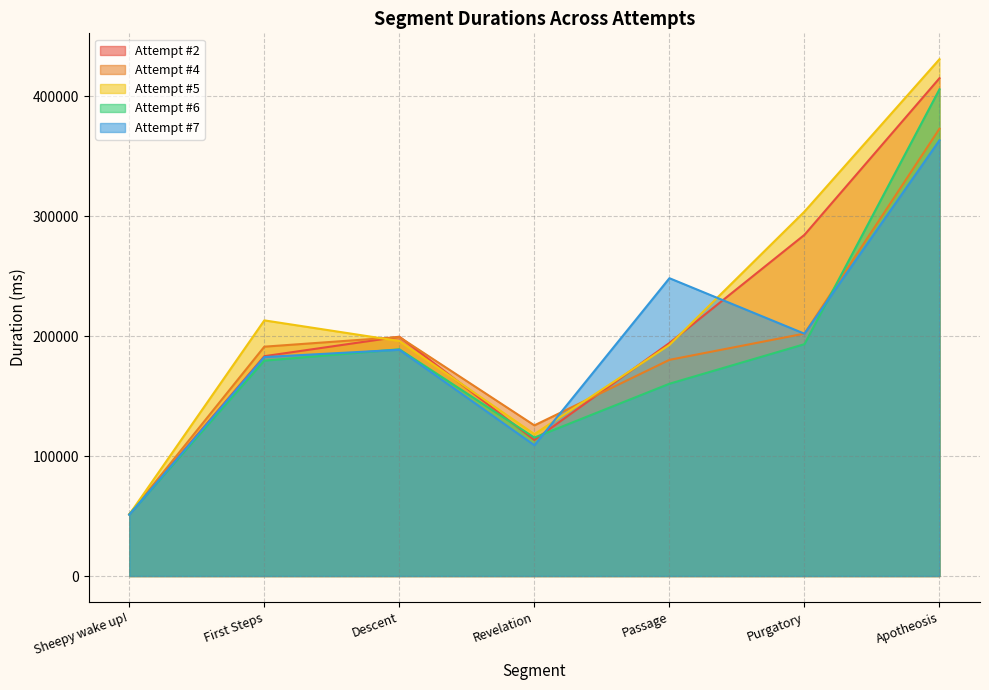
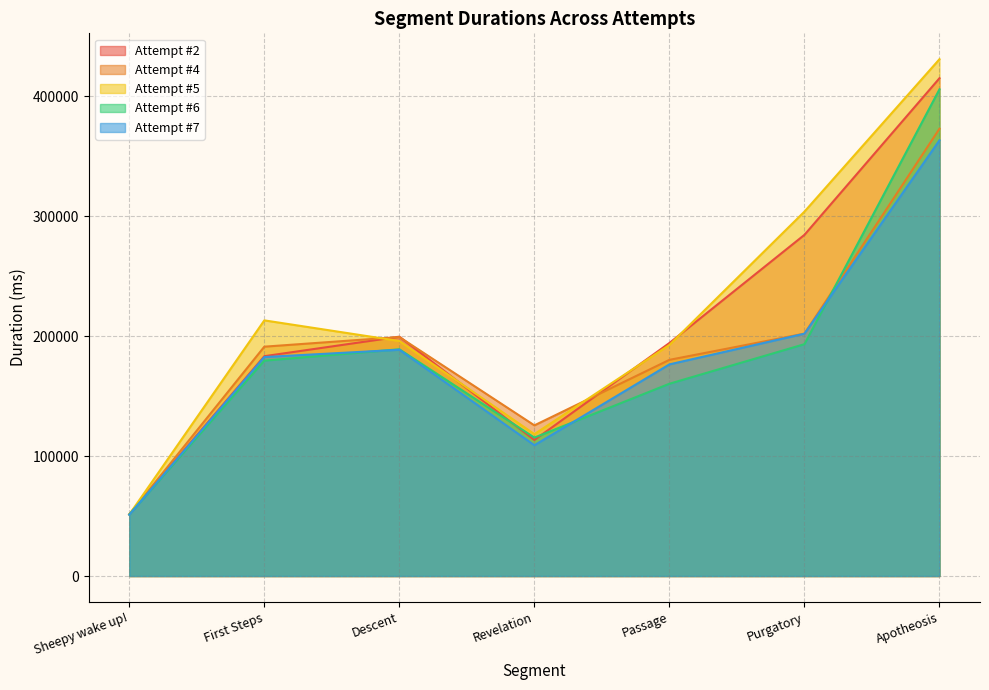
  {
    "Attempt #5": {
      "First Steps": 213000,
      "Descent": 196000,
      "Revelation": 118000,
      "Purgatory": 304000,
      "Apotheosis": 431000
    },
    "Attempt #6": {
      "First Steps": 180000,
      "Passage": 160000,
      "Purgatory": 193000,
      "Apotheosis": 406000
    },
    "Attempt #7": {
      "Revelation": 109000,
-     "Passage": 248000,
+     "Passage": 176000,
      "Apotheosis": 363000
    }
  }
